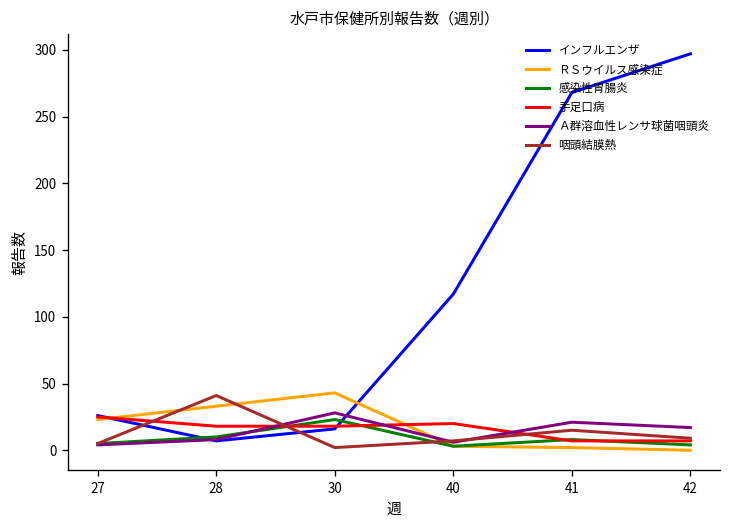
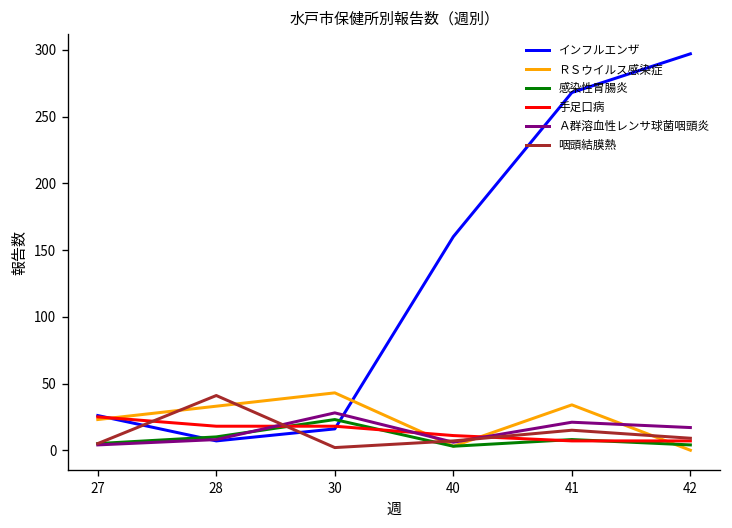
  {
    "インフルエンザ": {
-     "40": 117,
+     "40": 160,
      "41": 268,
      "42": 297
    },
    "ＲＳウイルス感染症": {
      "28": 33,
      "30": 43,
-     "41": 2,
+     "41": 34,
      "42": 0
    },
    "感染性胃腸炎": {
      "30": 23,
      "42": 4
    },
    "手足口病": {
      "28": 18,
-     "40": 20
+     "40": 11
    },
    "Ａ群溶血性レンサ球菌咽頭炎": {
      "30": 28,
      "41": 21,
      "42": 17
    },
    "咽頭結膜熱": {
      "28": 41,
      "30": 2,
      "41": 15
    }
  }
